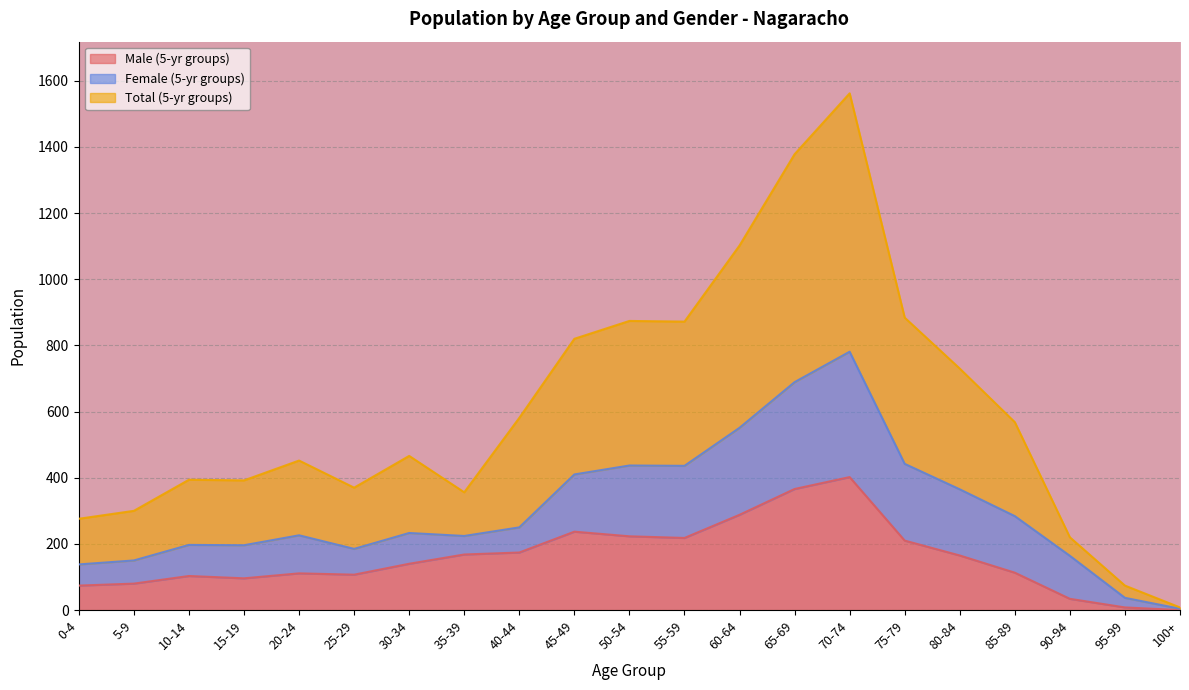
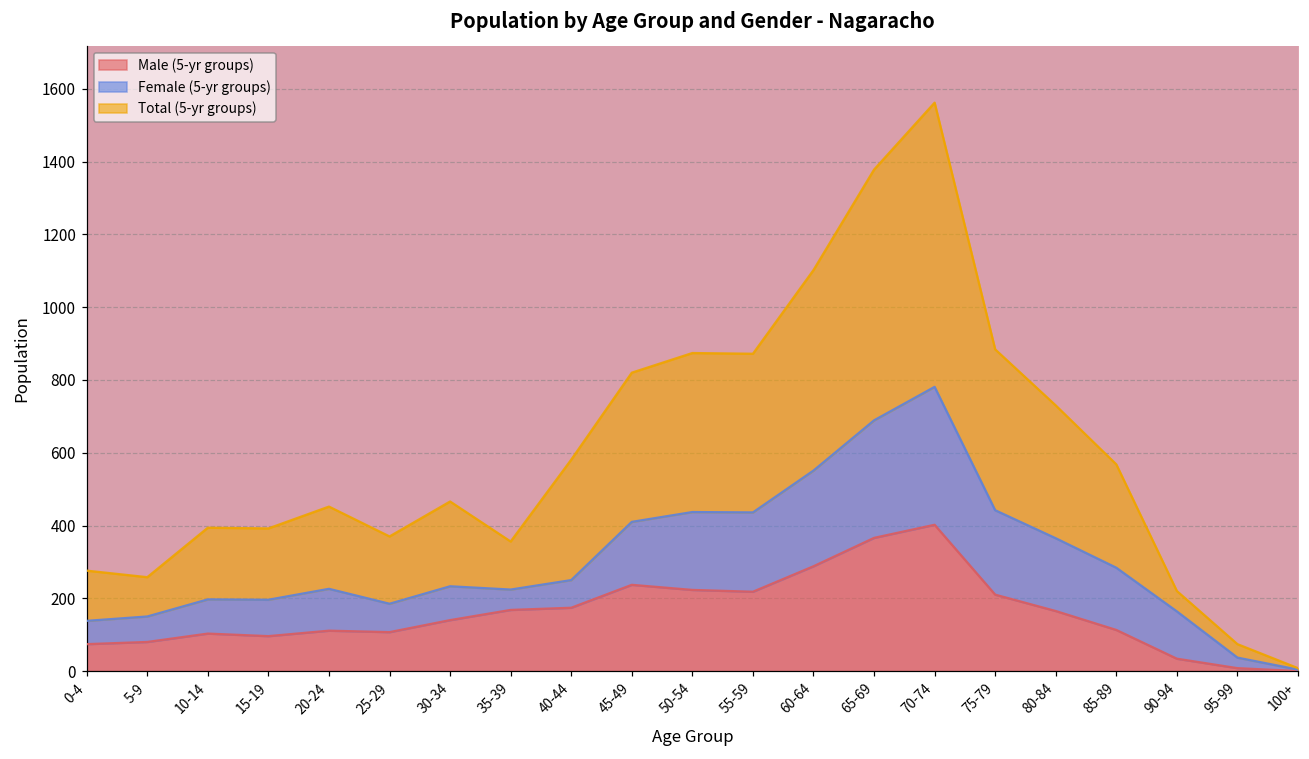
  {
    "Male (5-yr groups)": {
      "0-4": 70,
      "5-9": 80,
      "10-14": 100,
      "15-19": 100,
      "20-24": 110,
      "25-29": 110,
      "30-34": 140,
      "35-39": 170,
      "40-44": 170,
      "45-49": 240,
      "50-54": 220,
      "55-59": 220,
      "60-64": 290,
      "65-69": 370,
      "70-74": 400,
      "75-79": 210,
      "80-84": 170,
      "85-89": 110,
      "90-94": 30,
      "95-99": 10
    },
    "Female (5-yr groups)": {
      "0-4": 60,
      "5-9": 70,
      "10-14": 90,
      "15-19": 100,
      "20-24": 120,
      "25-29": 80,
      "30-34": 90,
      "35-39": 60,
      "40-44": 80,
      "45-49": 170,
      "50-54": 210,
      "55-59": 220,
      "60-64": 260,
      "65-69": 320,
      "70-74": 380,
      "75-79": 230,
      "80-84": 200,
      "85-89": 170,
      "90-94": 130,
      "95-99": 30
    },
    "Total (5-yr groups)": {
      "0-4": 140,
-     "5-9": 150,
+     "5-9": 110,
      "10-14": 200,
      "15-19": 200,
      "20-24": 230,
      "25-29": 190,
      "30-34": 230,
      "35-39": 130,
      "40-44": 330,
      "45-49": 410,
      "50-54": 440,
      "55-59": 440,
      "60-64": 550,
      "65-69": 690,
      "70-74": 780,
      "75-79": 440,
      "80-84": 370,
      "85-89": 280,
      "90-94": 60,
      "95-99": 40
    }
  }
